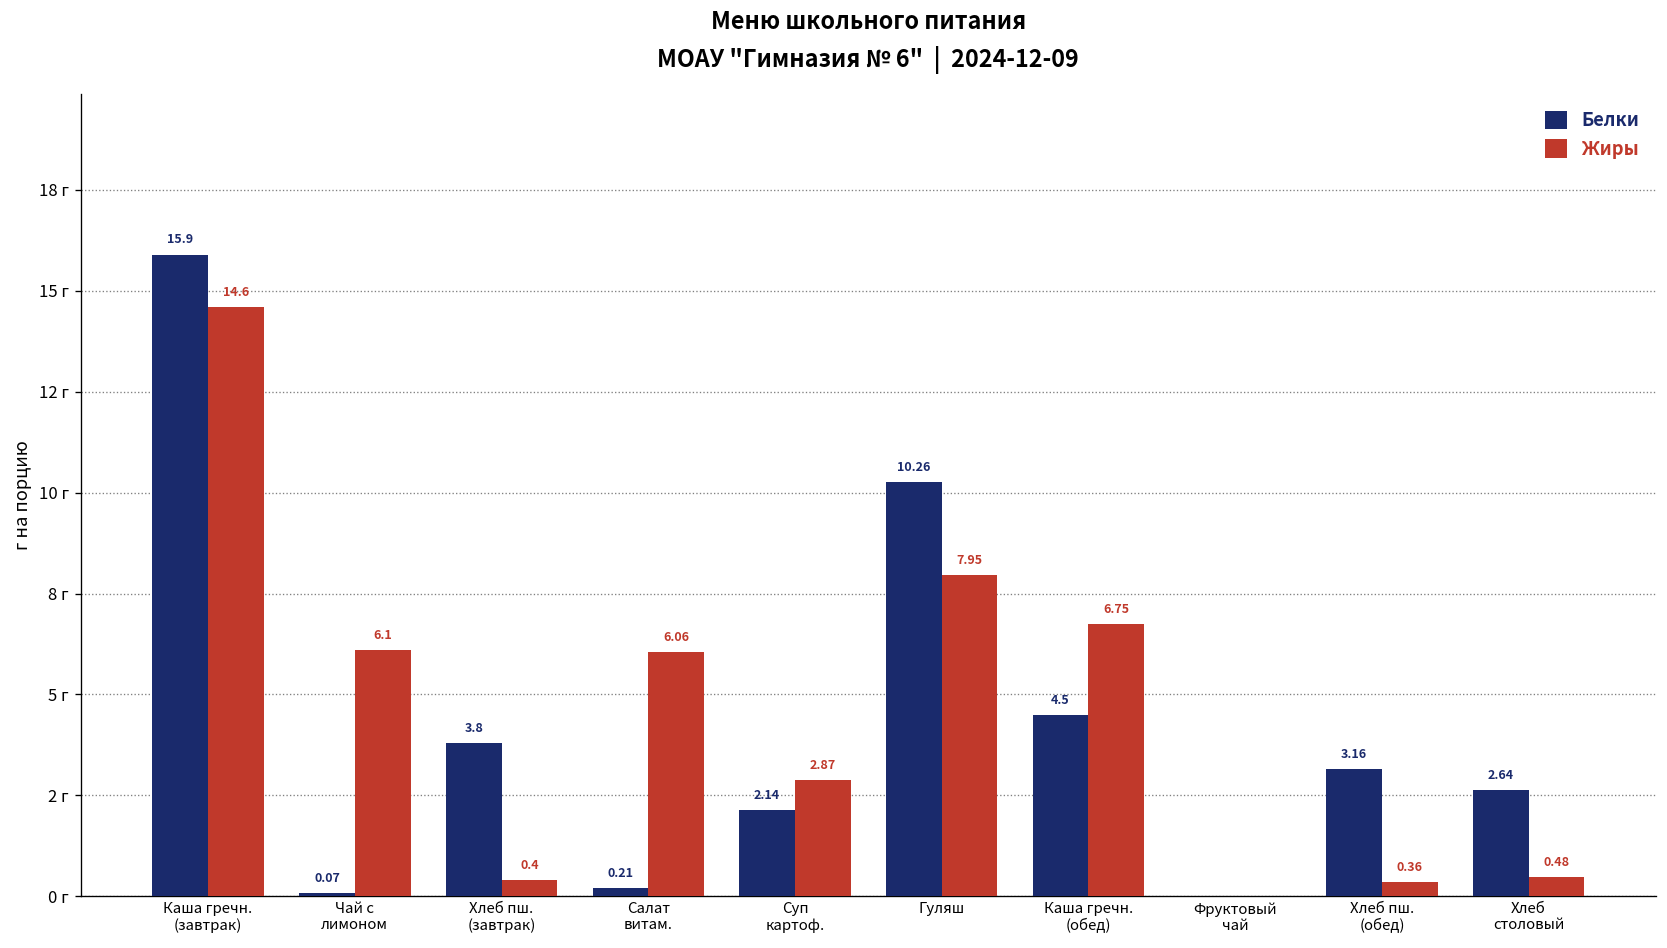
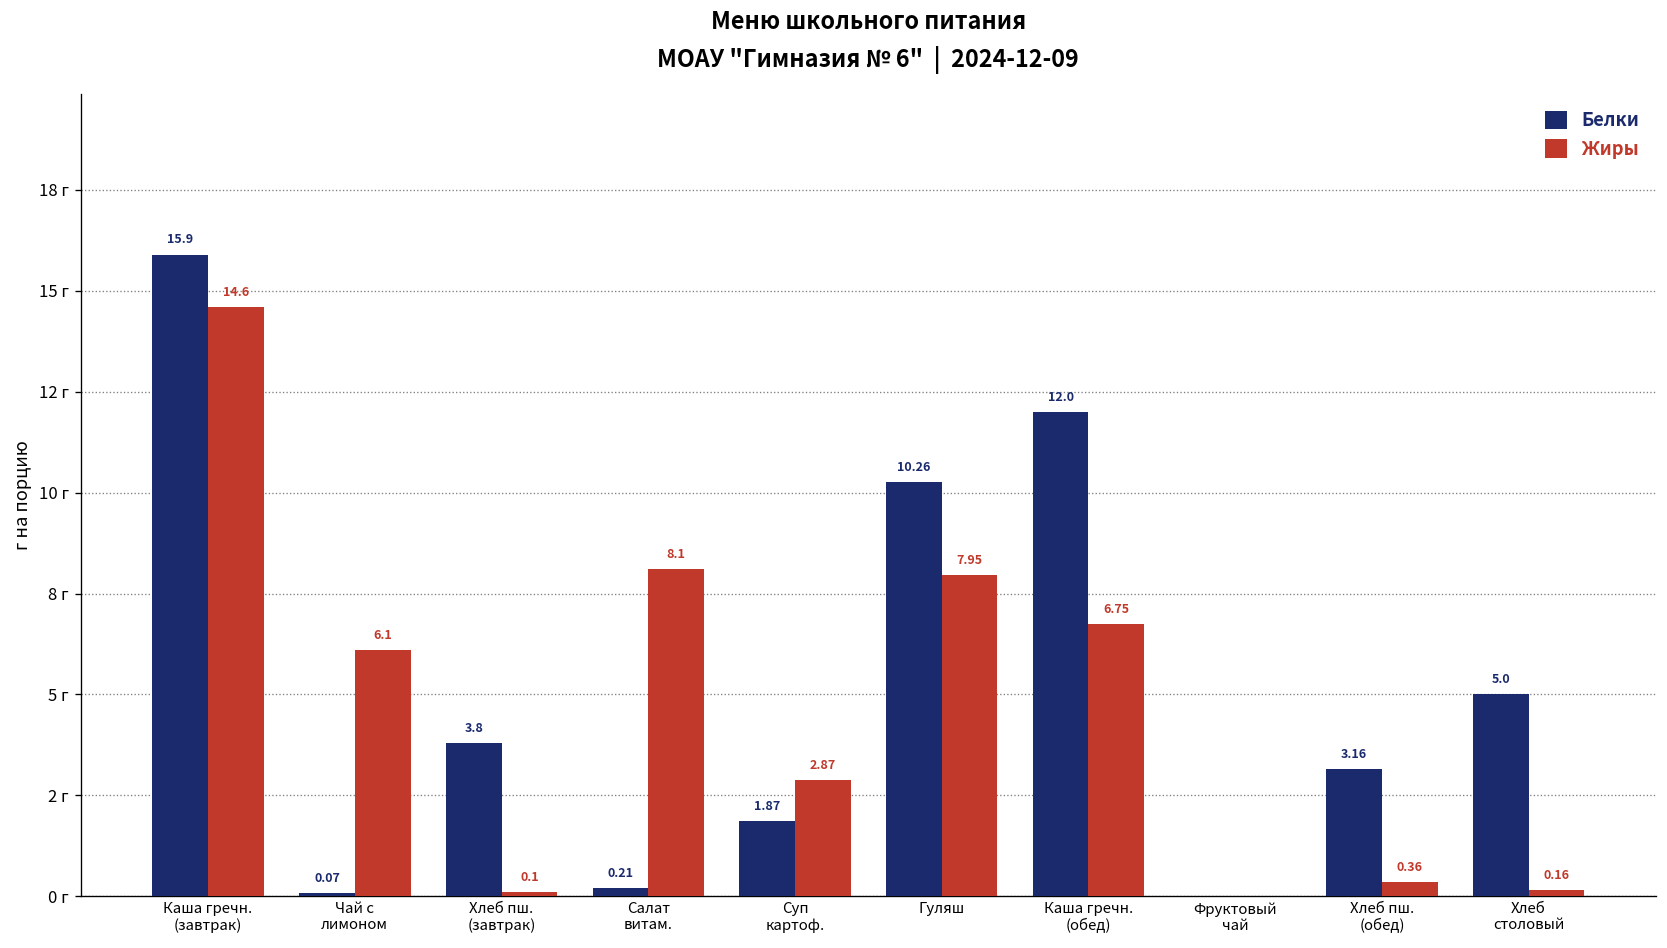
  {
    "Белки": {
      "Каша гречн. (завтрак)": 15.9,
      "Чай с лимоном": 0.07,
      "Хлеб пш. (завтрак)": 3.8,
      "Салат витам.": 0.21,
-     "Суп картоф.": 2.14,
+     "Суп картоф.": 1.87,
      "Гуляш": 10.26,
-     "Каша гречн. (обед)": 4.5,
+     "Каша гречн. (обед)": 12.0,
      "Хлеб пш. (обед)": 3.16,
-     "Хлеб столовый": 2.64
+     "Хлеб столовый": 5.0
    },
    "Жиры": {
      "Каша гречн. (завтрак)": 14.6,
      "Чай с лимоном": 6.1,
-     "Хлеб пш. (завтрак)": 0.4,
-     "Салат витам.": 6.06,
+     "Хлеб пш. (завтрак)": 0.1,
+     "Салат витам.": 8.1,
      "Суп картоф.": 2.87,
      "Гуляш": 7.95,
      "Каша гречн. (обед)": 6.75,
      "Хлеб пш. (обед)": 0.36,
-     "Хлеб столовый": 0.48
+     "Хлеб столовый": 0.16
    }
  }
